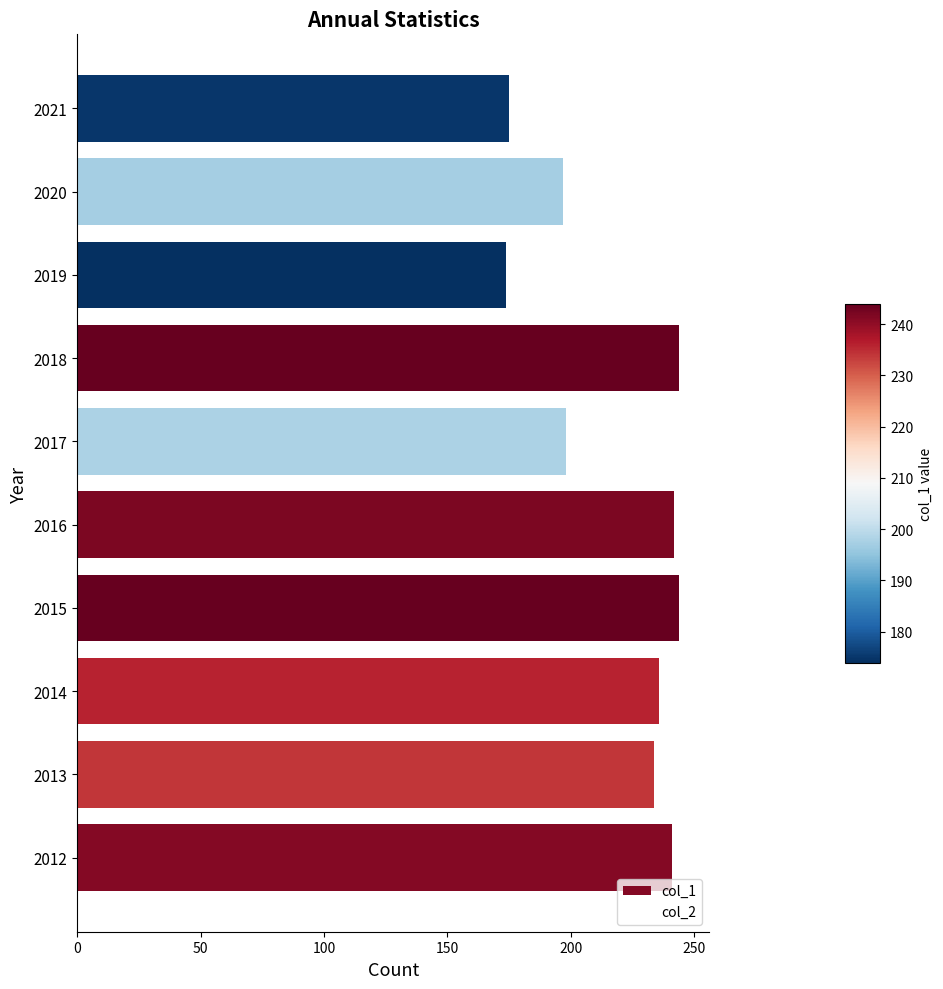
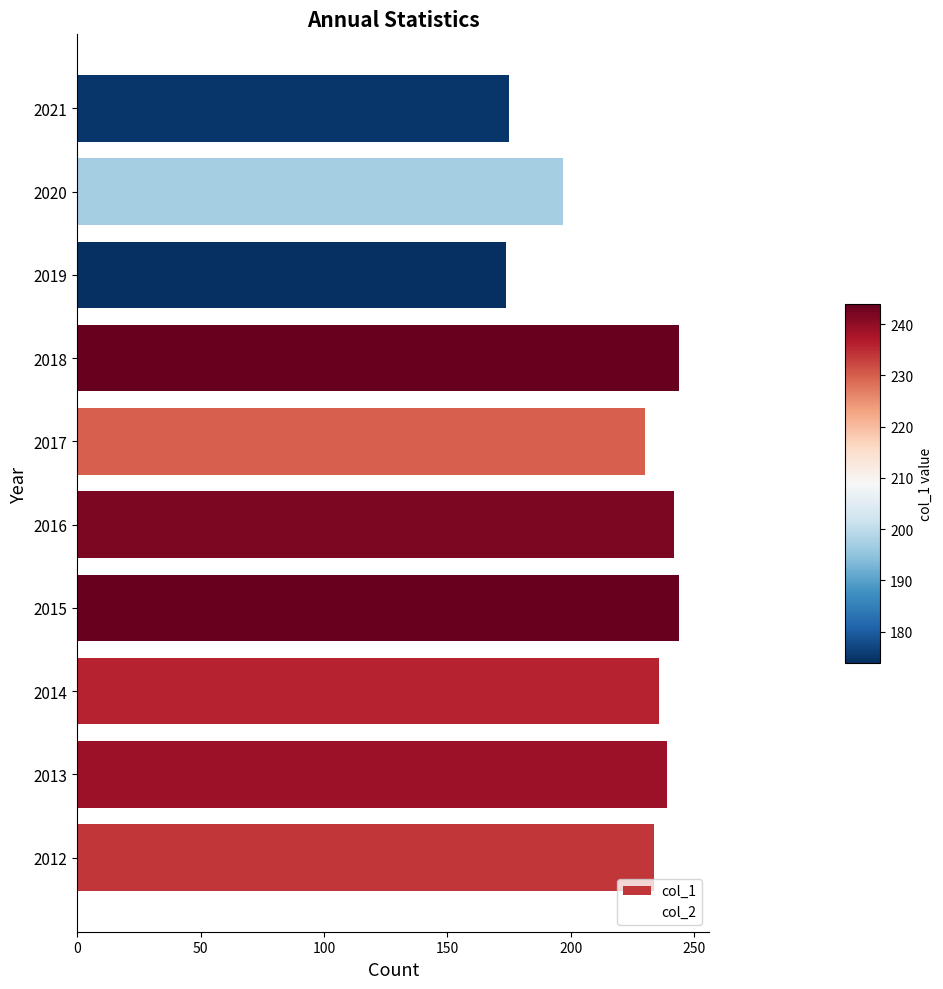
  {
    "col_1": {
      "2021": 175,
      "2020": 197,
      "2019": 174,
      "2018": 244,
-     "2017": 198,
+     "2017": 230,
      "2016": 242,
      "2015": 244,
      "2014": 236,
-     "2013": 234,
-     "2012": 241
+     "2013": 239,
+     "2012": 234
    },
    "col_2": {
      "2021": 0,
      "2020": 0,
      "2019": 0,
      "2018": 0,
      "2017": 0,
      "2016": 0,
      "2015": 0,
      "2014": 0,
      "2013": 0,
      "2012": 0
    }
  }
